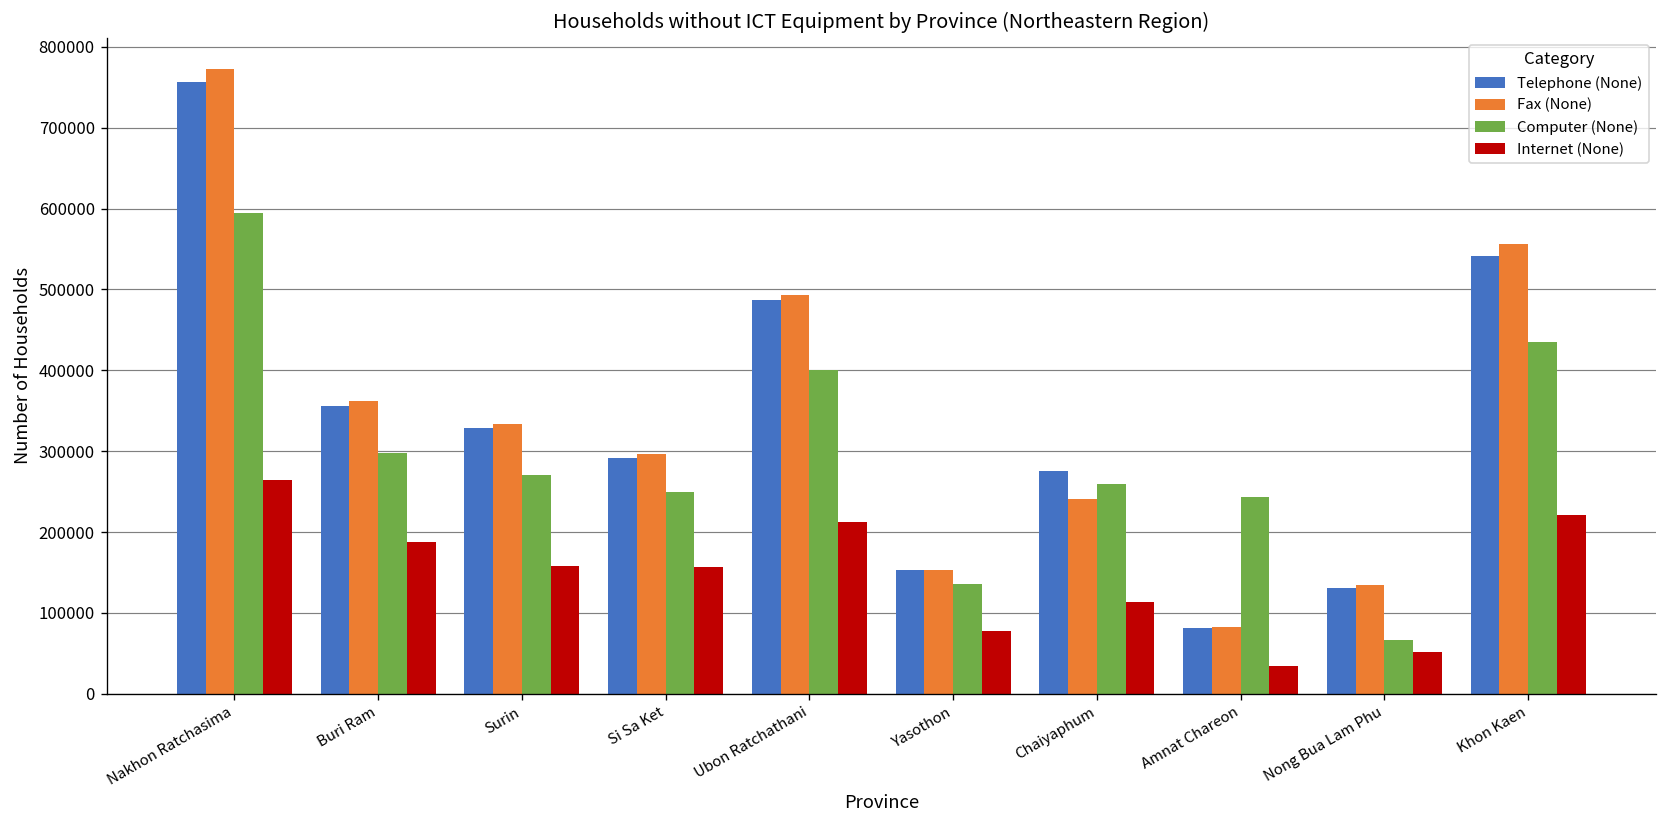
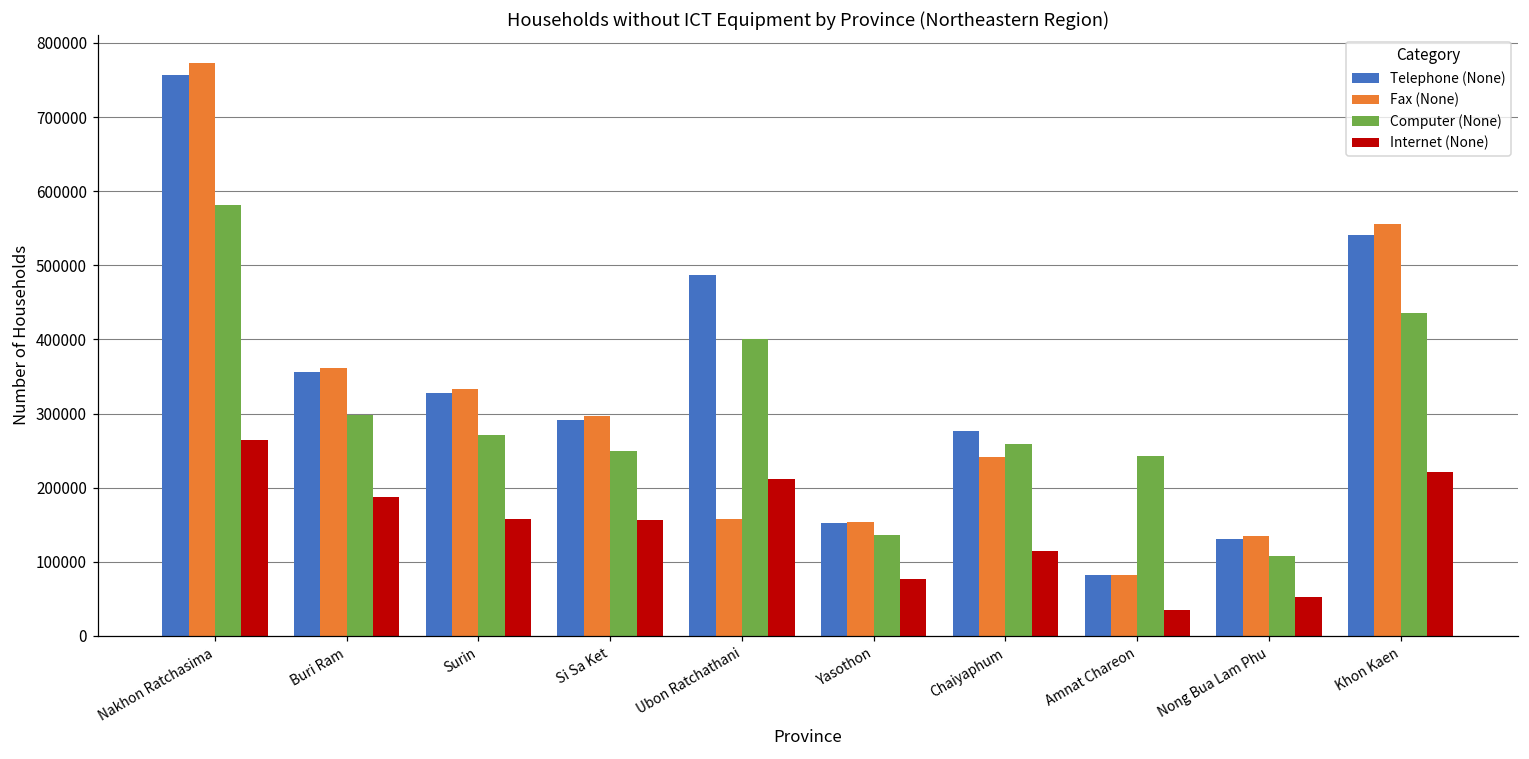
  {
    "Telephone (None)": {
      "Nakhon Ratchasima": 760000,
      "Buri Ram": 360000,
      "Surin": 330000,
      "Si Sa Ket": 290000,
      "Ubon Ratchathani": 490000,
      "Yasothon": 150000,
      "Chaiyaphum": 280000,
      "Amnat Chareon": 80000,
      "Nong Bua Lam Phu": 130000,
      "Khon Kaen": 540000
    },
    "Fax (None)": {
      "Nakhon Ratchasima": 770000,
      "Buri Ram": 360000,
      "Surin": 330000,
      "Si Sa Ket": 300000,
-     "Ubon Ratchathani": 490000,
+     "Ubon Ratchathani": 160000,
      "Yasothon": 150000,
      "Chaiyaphum": 240000,
      "Amnat Chareon": 80000,
      "Nong Bua Lam Phu": 130000,
      "Khon Kaen": 560000
    },
    "Computer (None)": {
-     "Nakhon Ratchasima": 600000,
+     "Nakhon Ratchasima": 580000,
      "Buri Ram": 300000,
      "Surin": 270000,
      "Si Sa Ket": 250000,
      "Ubon Ratchathani": 400000,
      "Yasothon": 140000,
      "Chaiyaphum": 260000,
      "Amnat Chareon": 240000,
-     "Nong Bua Lam Phu": 70000,
+     "Nong Bua Lam Phu": 110000,
      "Khon Kaen": 440000
    },
    "Internet (None)": {
      "Nakhon Ratchasima": 260000,
      "Buri Ram": 190000,
      "Surin": 160000,
      "Si Sa Ket": 160000,
      "Ubon Ratchathani": 210000,
      "Yasothon": 80000,
      "Chaiyaphum": 110000,
      "Amnat Chareon": 30000,
      "Nong Bua Lam Phu": 50000,
      "Khon Kaen": 220000
    }
  }
